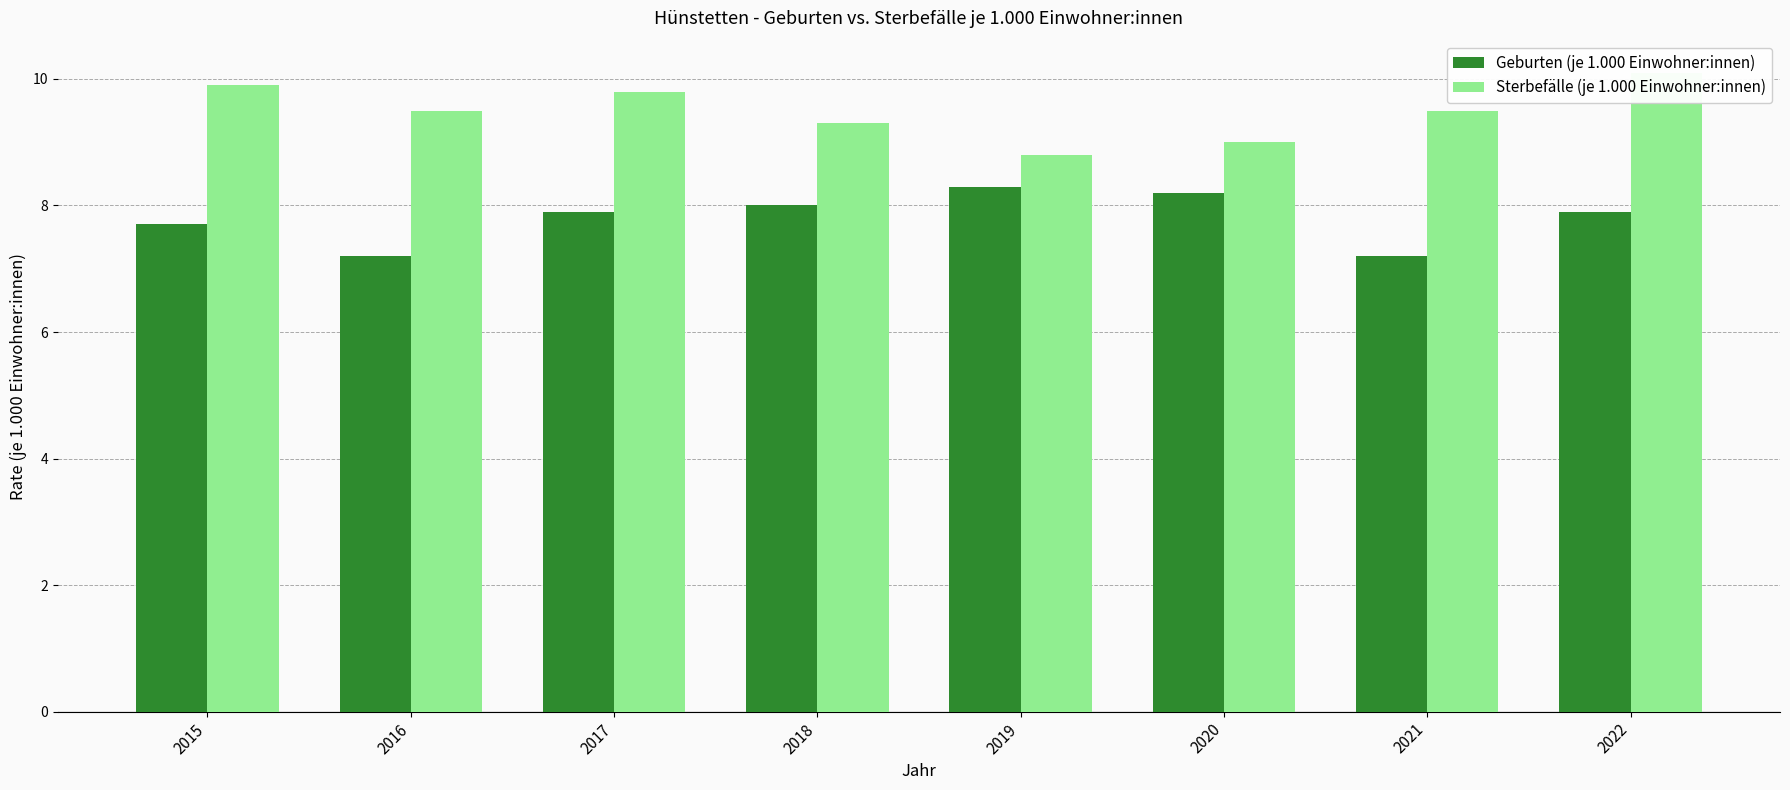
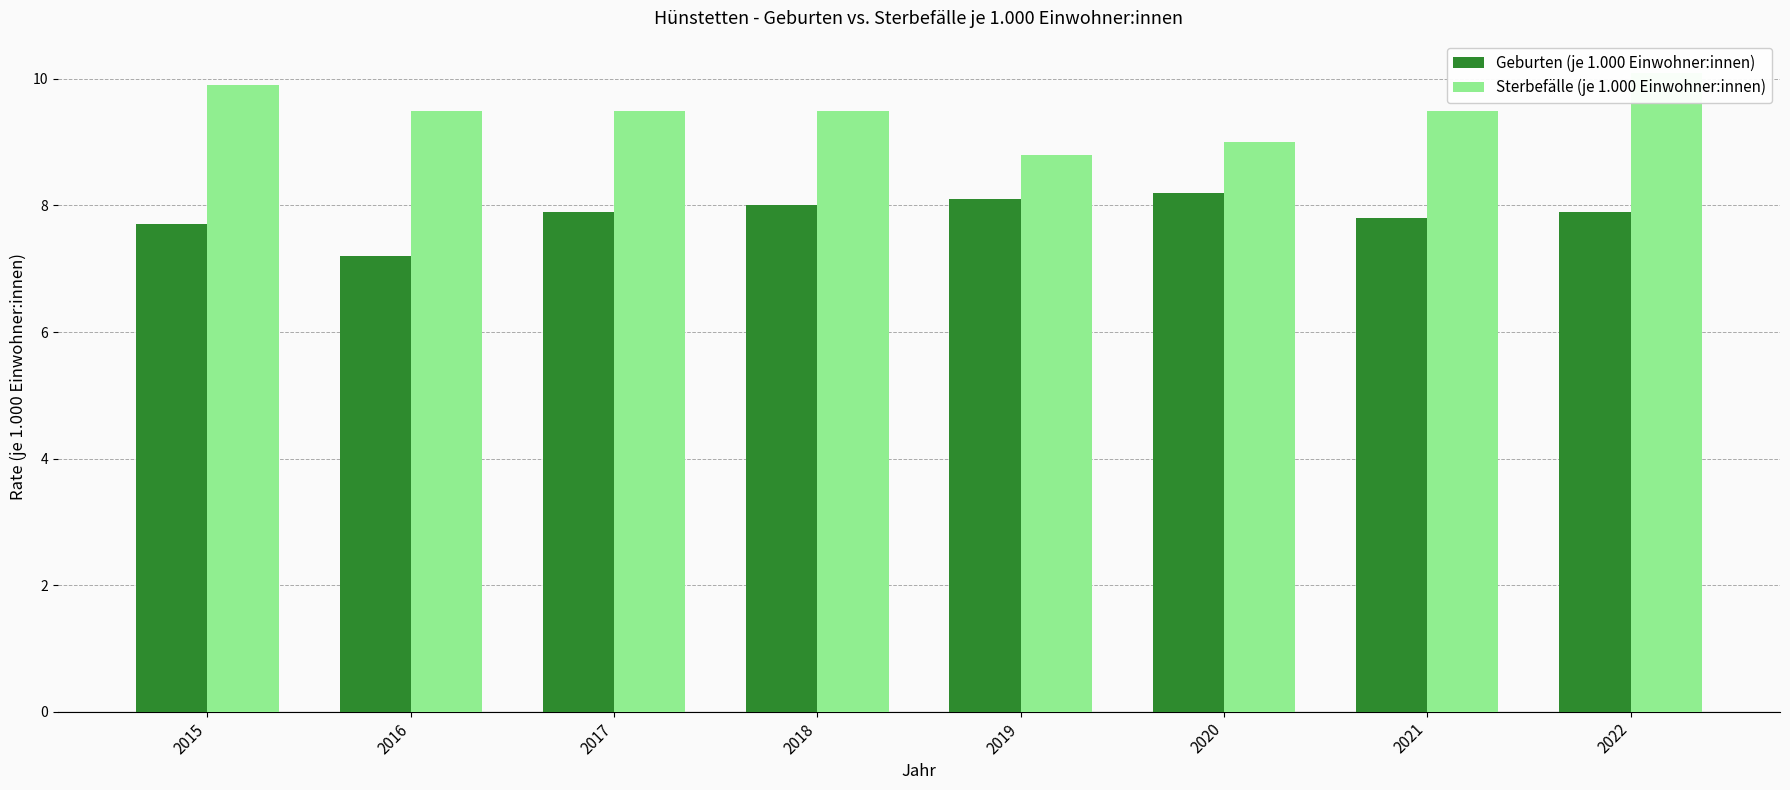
  {
    "Geburten (je 1.000 Einwohner:innen)": {
      "2015": 7.7,
      "2016": 7.2,
      "2017": 7.9,
      "2018": 8.0,
-     "2019": 8.3,
+     "2019": 8.1,
      "2020": 8.2,
-     "2021": 7.2,
+     "2021": 7.8,
      "2022": 7.9
    },
    "Sterbefälle (je 1.000 Einwohner:innen)": {
      "2015": 9.9,
      "2016": 9.5,
-     "2017": 9.8,
-     "2018": 9.3,
+     "2017": 9.5,
+     "2018": 9.5,
      "2019": 8.8,
      "2020": 9.0,
      "2021": 9.5
    }
  }
